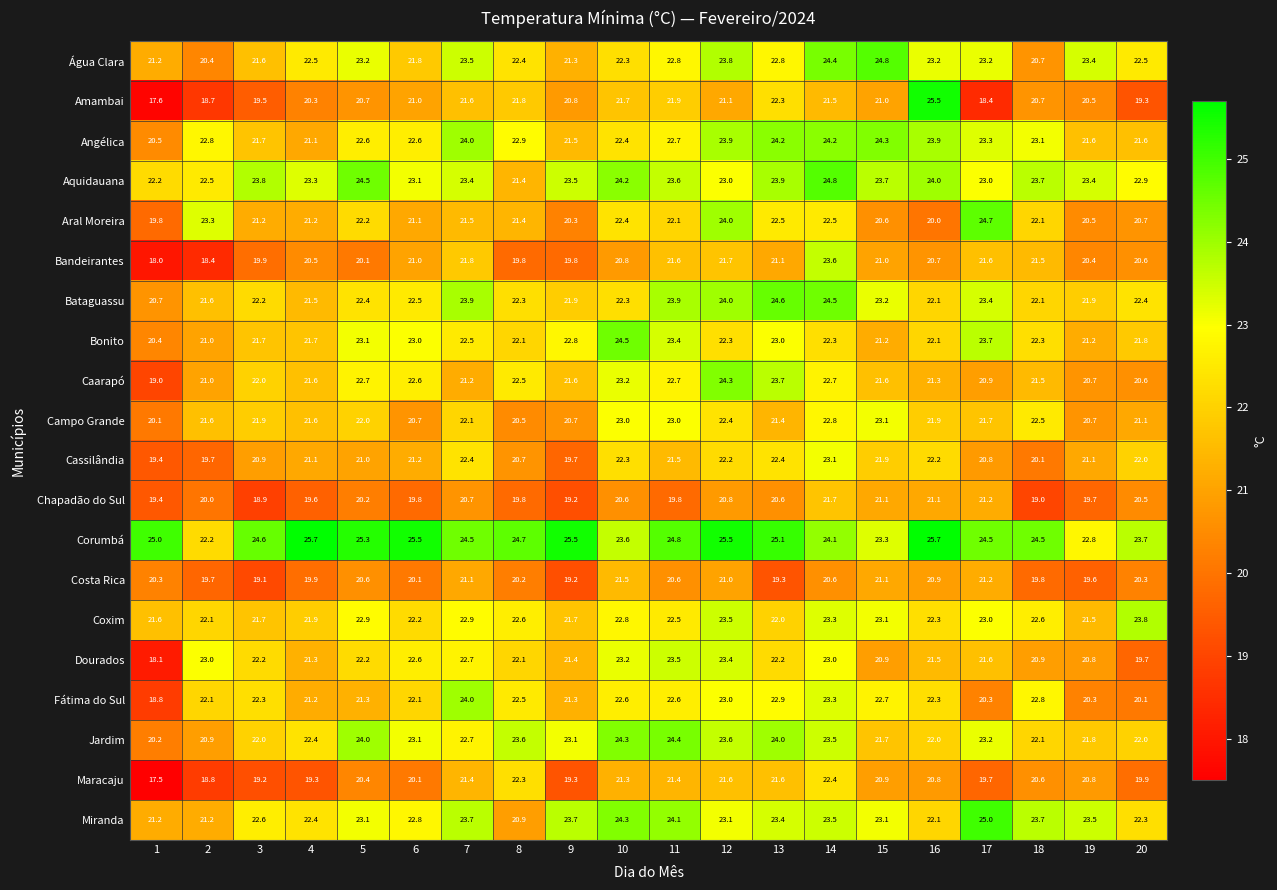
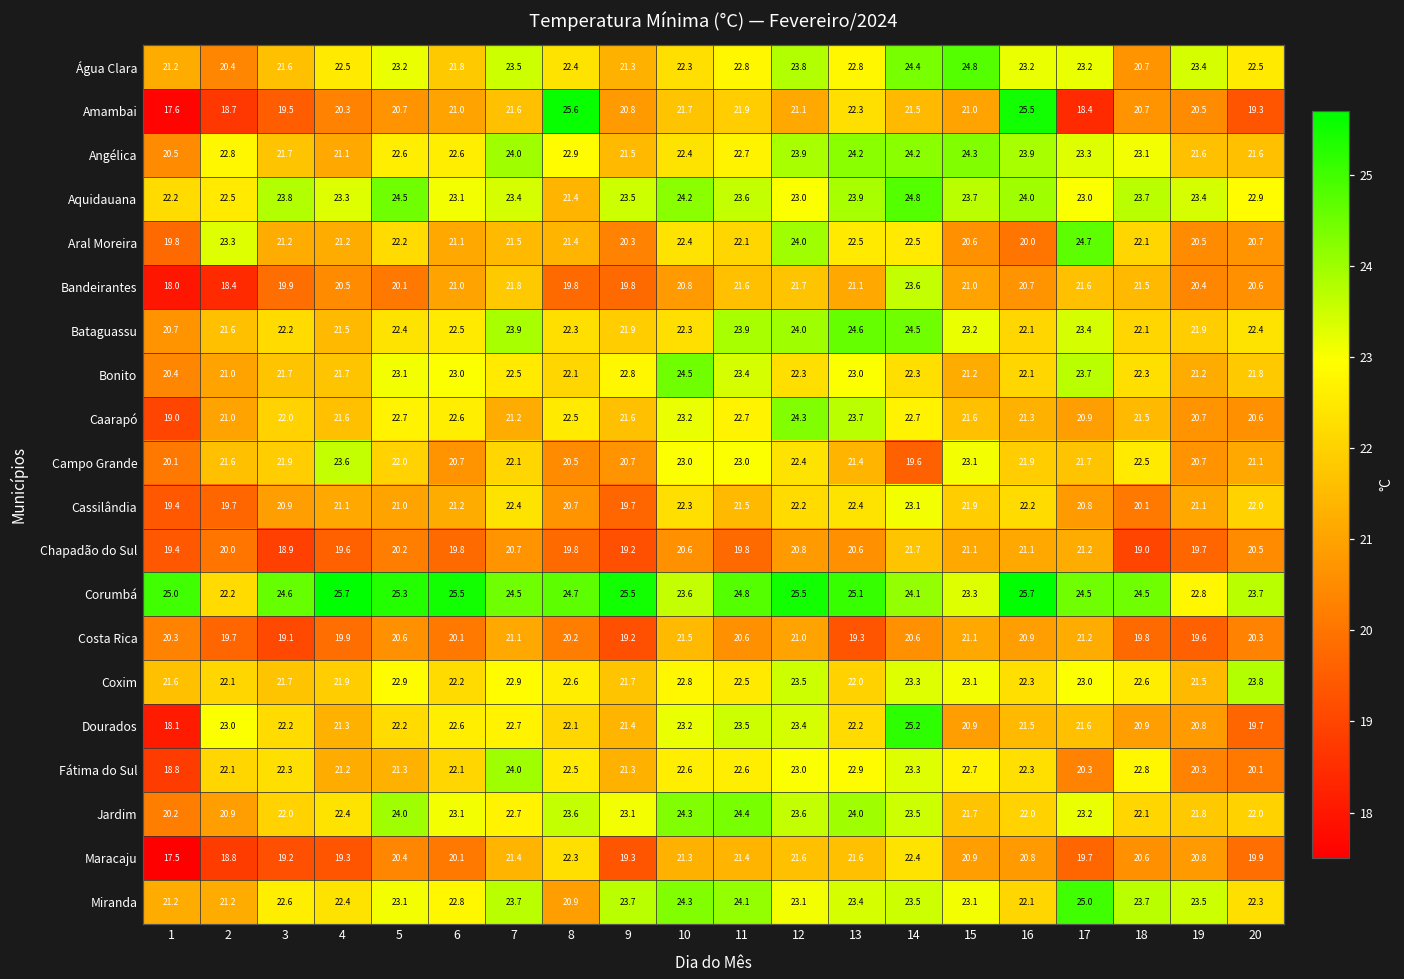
  {
    "Amambai": {
      "1": 17.6,
      "2": 18.7,
      "3": 19.5,
      "4": 20.3,
      "5": 20.7,
      "6": 21.0,
      "7": 21.6,
-     "8": 21.8,
+     "8": 25.6,
      "9": 20.8,
      "10": 21.7,
      "11": 21.9,
      "12": 21.1,
      "13": 22.3,
      "14": 21.5,
      "15": 21.0,
      "16": 25.5,
      "17": 18.4,
      "18": 20.7,
      "19": 20.5,
      "20": 19.3
    },
    "Campo Grande": {
      "1": 20.1,
      "2": 21.6,
      "3": 21.9,
-     "4": 21.6,
+     "4": 23.6,
      "5": 22.0,
      "6": 20.7,
      "7": 22.1,
      "8": 20.5,
      "9": 20.7,
      "10": 23.0,
      "11": 23.0,
      "12": 22.4,
      "13": 21.4,
-     "14": 22.8,
+     "14": 19.6,
      "15": 23.1,
      "16": 21.9,
      "17": 21.7,
      "18": 22.5,
      "19": 20.7,
      "20": 21.1
    },
    "Dourados": {
      "1": 18.1,
      "2": 23.0,
      "3": 22.2,
      "4": 21.3,
      "5": 22.2,
      "6": 22.6,
      "7": 22.7,
      "8": 22.1,
      "9": 21.4,
      "10": 23.2,
      "11": 23.5,
      "12": 23.4,
      "13": 22.2,
-     "14": 23.0,
+     "14": 25.2,
      "15": 20.9,
      "16": 21.5,
      "17": 21.6,
      "18": 20.9,
      "19": 20.8,
      "20": 19.7
    }
  }
